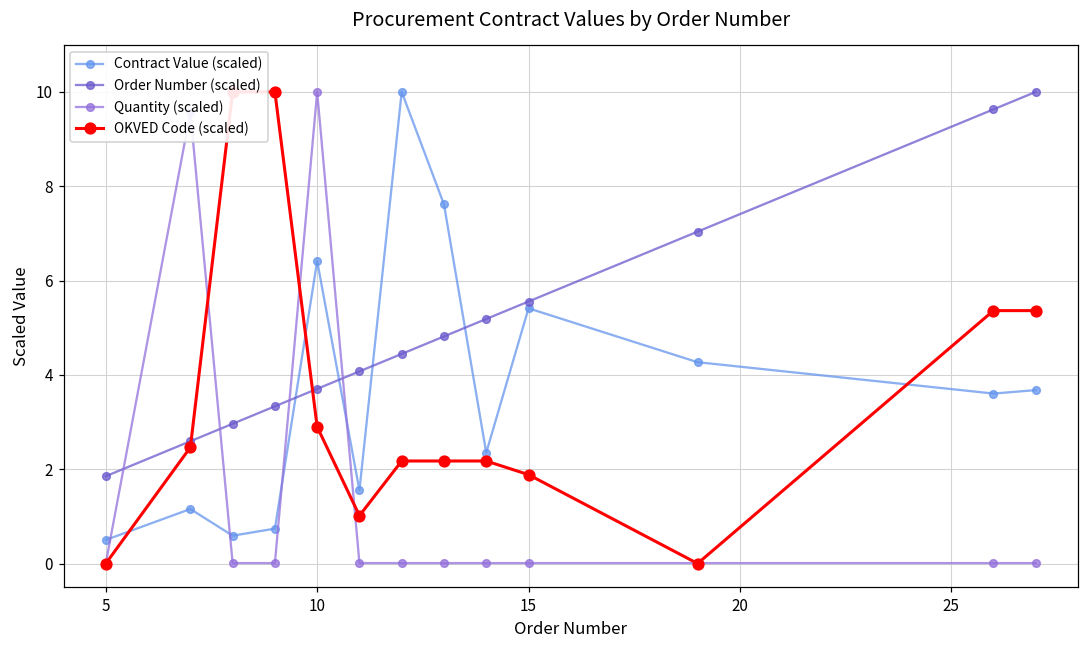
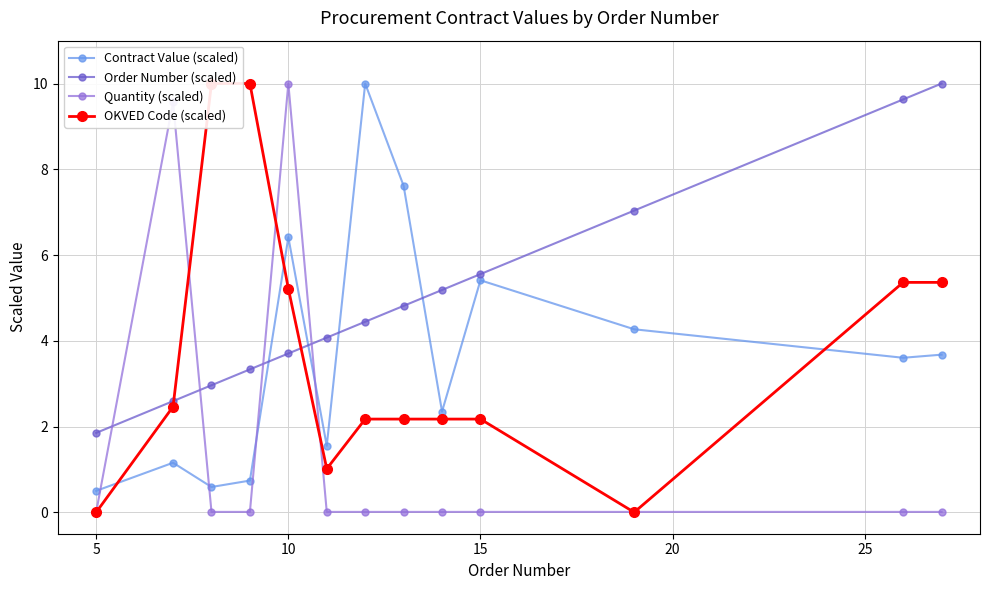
  {
    "Contract Value (scaled)": {
      "5": 0.5,
      "10": 6.4,
      "15": 5.4
    },
    "OKVED Code (scaled)": {
-     "10": 2.9,
-     "15": 1.9
+     "10": 5.2,
+     "15": 2.2
    }
  }
